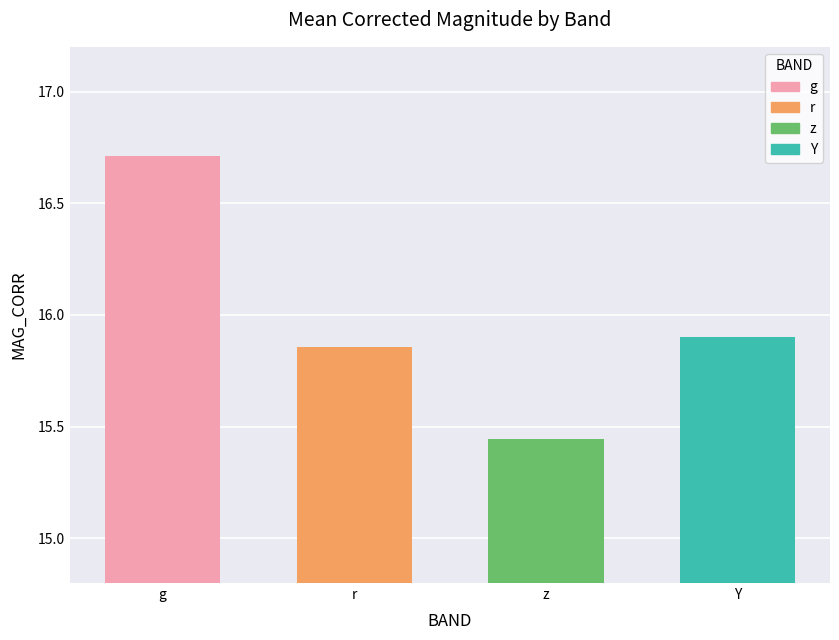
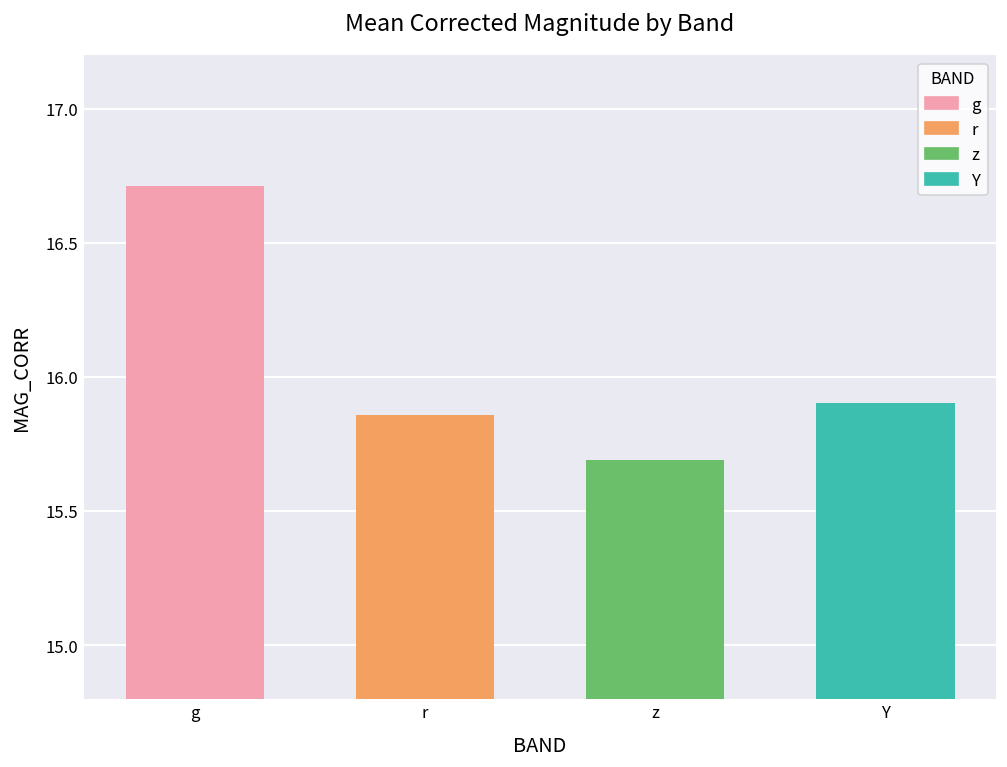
  {
    "g": 16.71,
    "r": 15.86,
-   "z": 15.44,
+   "z": 15.69,
    "Y": 15.90
  }
